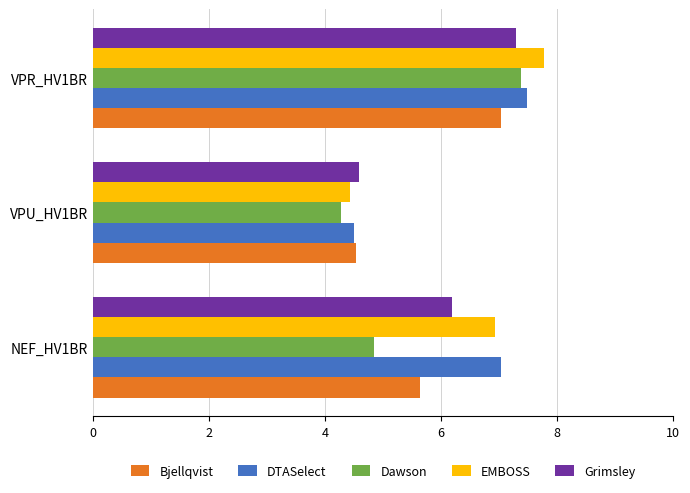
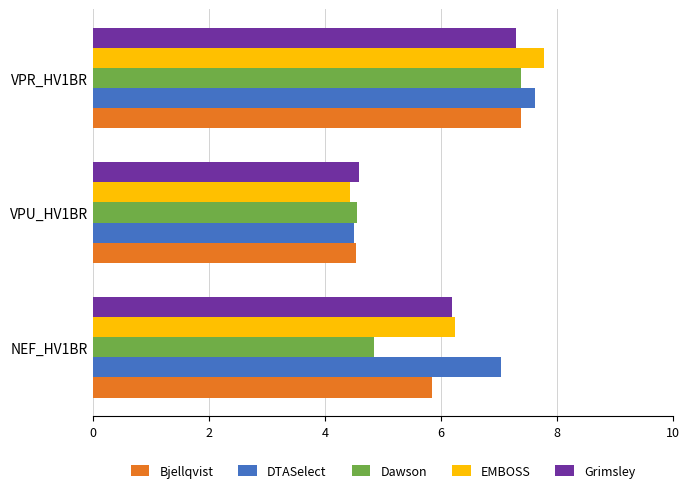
  {
    "Bjellqvist": {
-     "VPR_HV1BR": 7.0,
+     "VPR_HV1BR": 7.4,
      "VPU_HV1BR": 4.5,
-     "NEF_HV1BR": 5.6
+     "NEF_HV1BR": 5.8
    },
    "DTASelect": {
-     "VPR_HV1BR": 7.5,
+     "VPR_HV1BR": 7.6,
      "VPU_HV1BR": 4.5,
      "NEF_HV1BR": 7.0
    },
    "Dawson": {
      "VPR_HV1BR": 7.4,
-     "VPU_HV1BR": 4.3,
+     "VPU_HV1BR": 4.5,
      "NEF_HV1BR": 4.8
    },
    "EMBOSS": {
      "VPR_HV1BR": 7.8,
      "VPU_HV1BR": 4.4,
-     "NEF_HV1BR": 6.9
+     "NEF_HV1BR": 6.2
    },
    "Grimsley": {
      "VPR_HV1BR": 7.3,
      "VPU_HV1BR": 4.6,
      "NEF_HV1BR": 6.2
    }
  }
